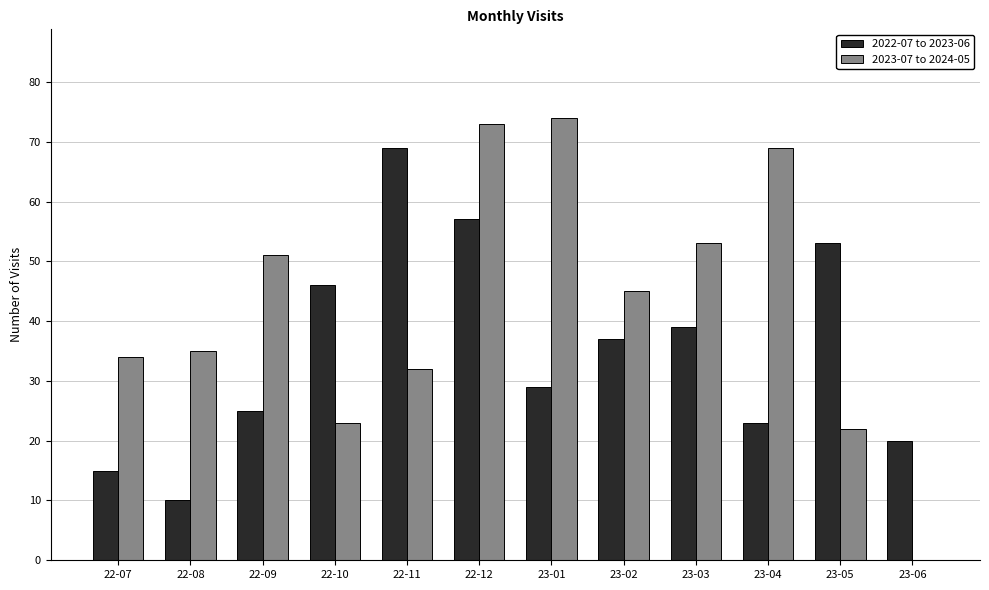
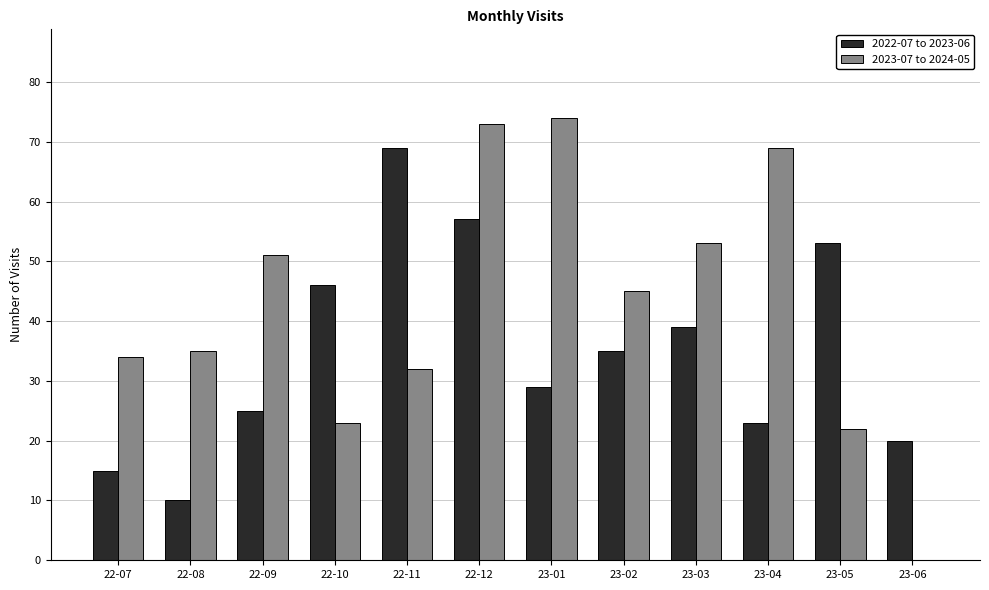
  {
    "2022-07 to 2023-06": {
      "22-07": 15,
      "22-08": 10,
      "22-09": 25,
      "22-10": 46,
      "22-11": 69,
      "22-12": 57,
      "23-01": 29,
-     "23-02": 37,
+     "23-02": 35,
      "23-03": 39,
      "23-04": 23,
      "23-05": 53,
      "23-06": 20
    },
    "2023-07 to 2024-05": {
      "22-07": 34,
      "22-08": 35,
      "22-09": 51,
      "22-10": 23,
      "22-11": 32,
      "22-12": 73,
      "23-01": 74,
      "23-02": 45,
      "23-03": 53,
      "23-04": 69,
      "23-05": 22,
      "23-06": 0
    }
  }
